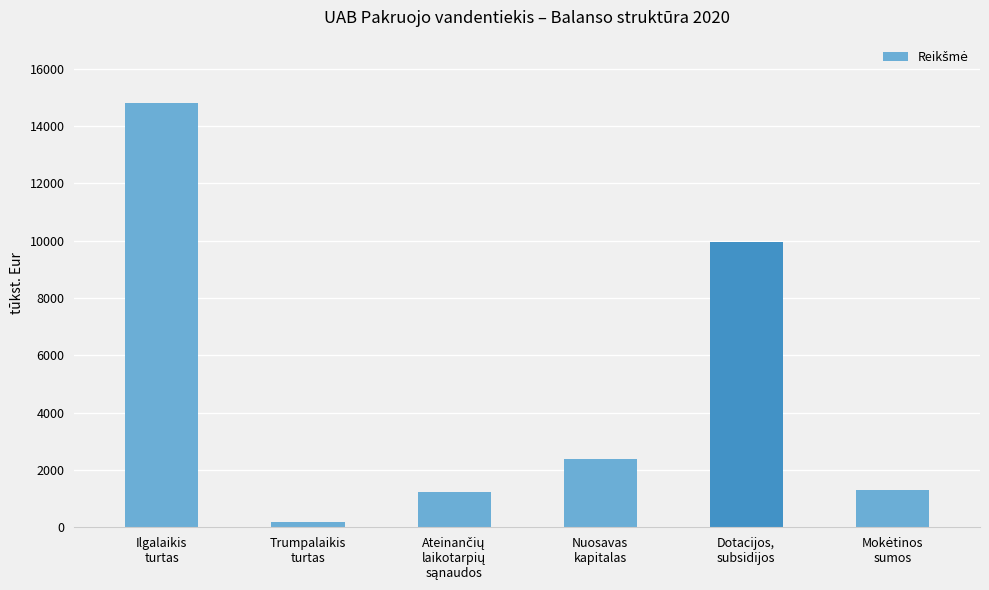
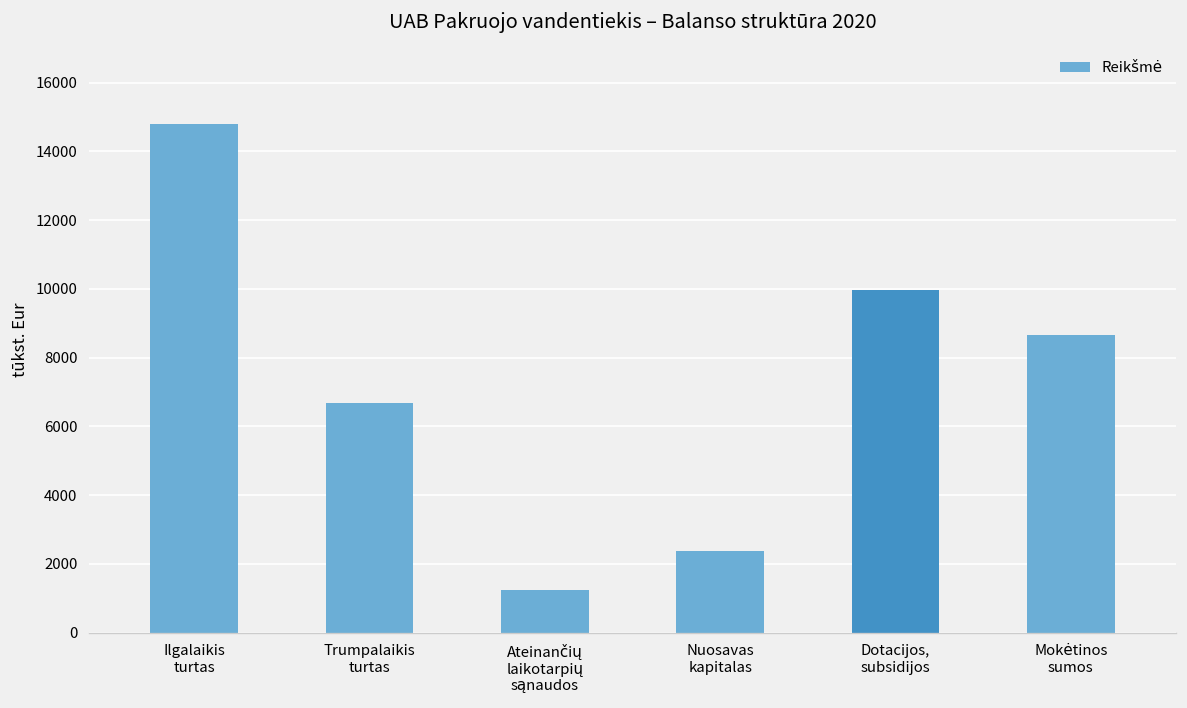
  {
    "Ilgalaikis turtas": 14800,
-   "Trumpalaikis turtas": 200,
+   "Trumpalaikis turtas": 6700,
    "Ateinančių laikotarpių sąnaudos": 1200,
    "Nuosavas kapitalas": 2400,
    "Dotacijos, subsidijos": 10000,
-   "Mokėtinos sumos": 1300
+   "Mokėtinos sumos": 8700
  }
